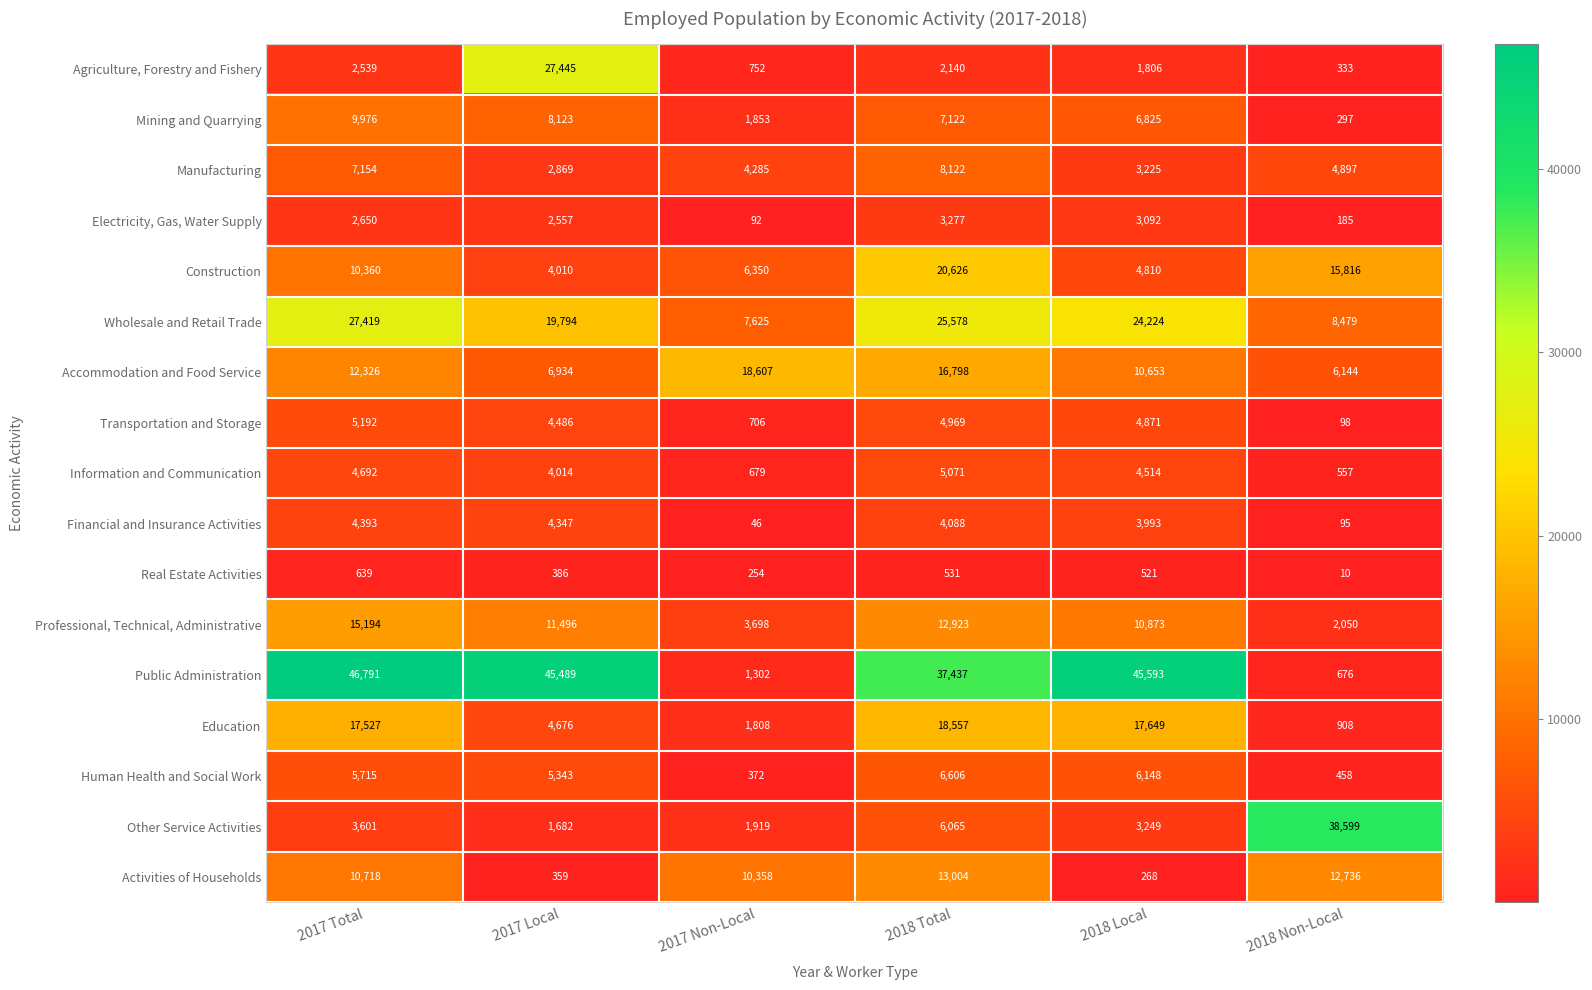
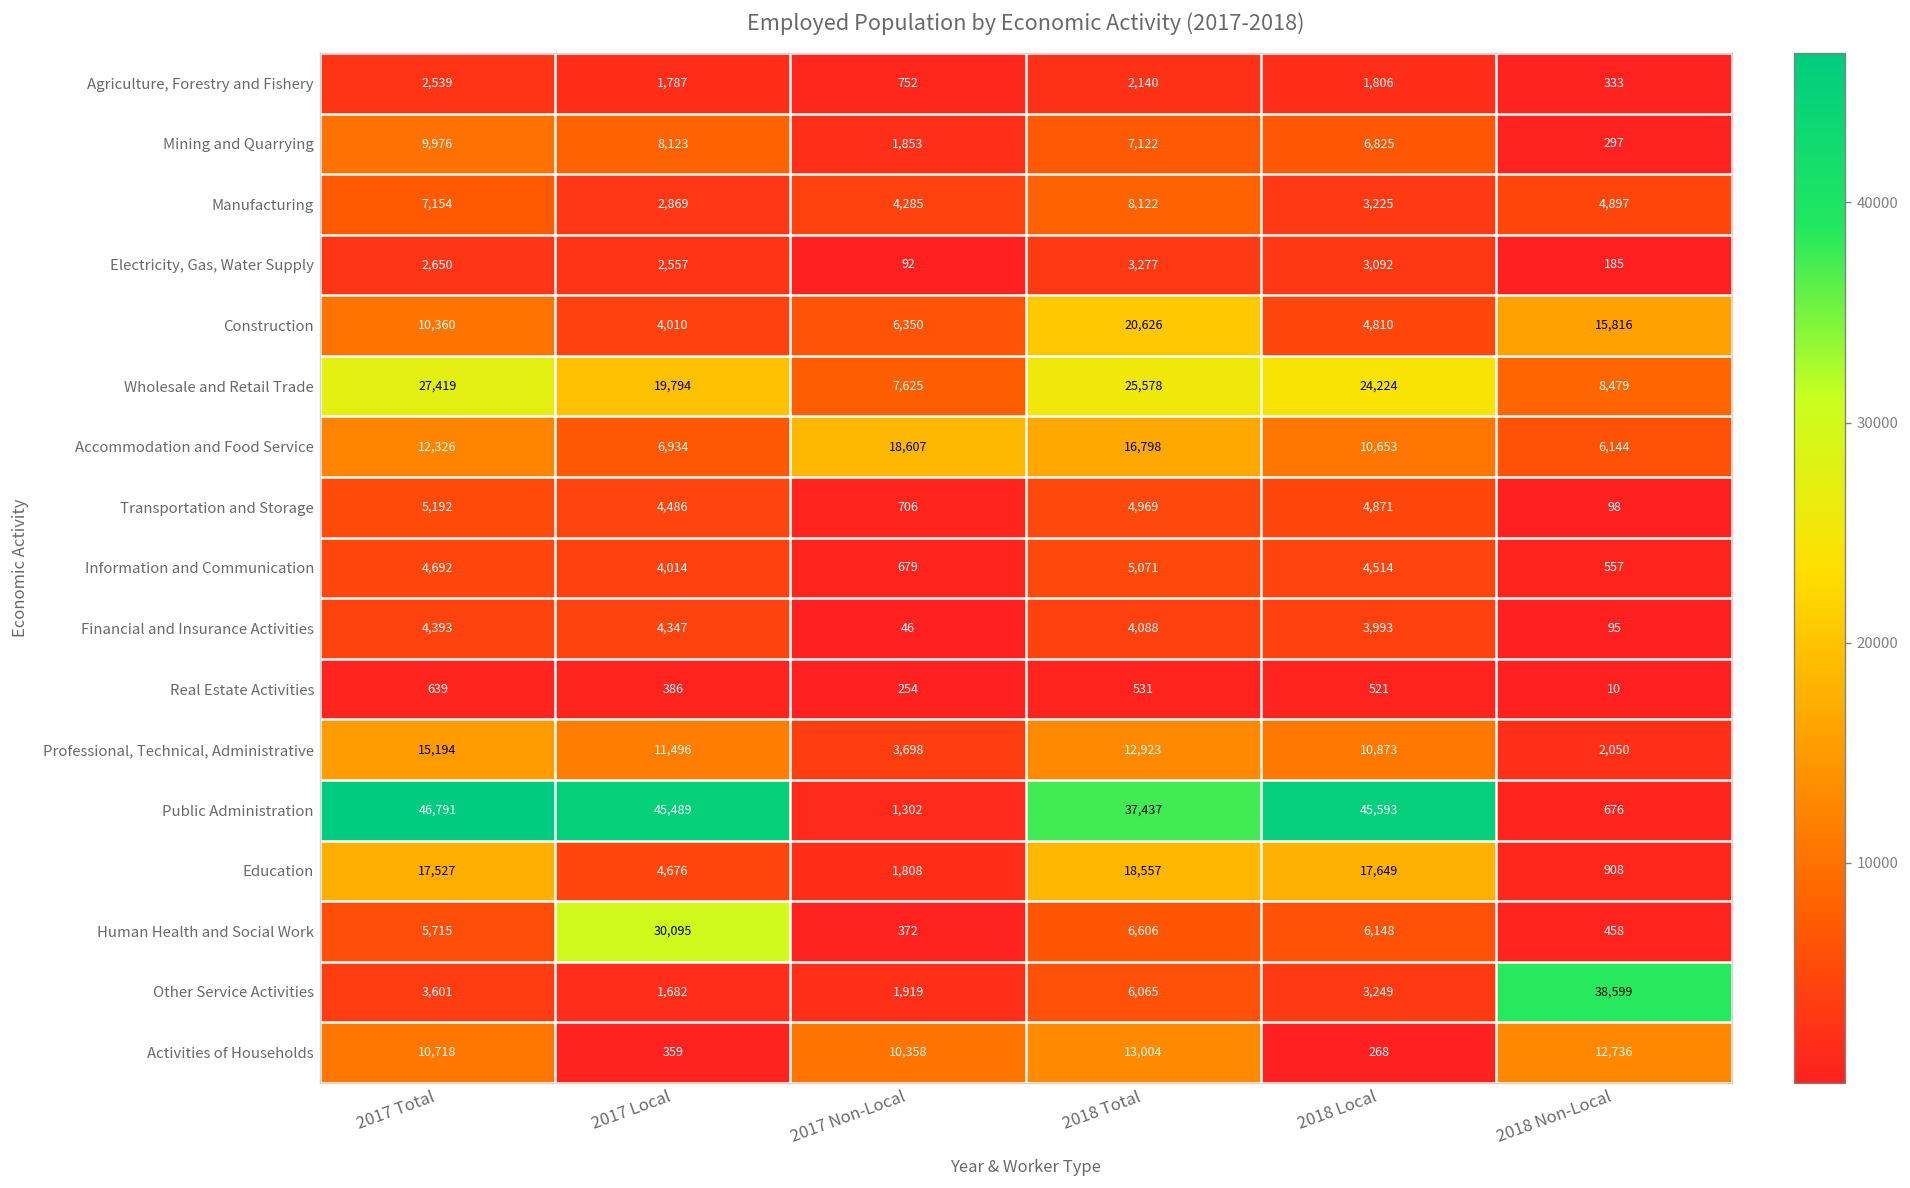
  {
    "Agriculture, Forestry and Fishery": {
      "2017 Total": "2,539",
-     "2017 Local": "27,445",
+     "2017 Local": "1,787",
      "2017 Non-Local": "752",
      "2018 Total": "2,140",
      "2018 Local": "1,806",
      "2018 Non-Local": "333"
    },
    "Mining and Quarrying": {
      "2017 Total": "9,976",
      "2017 Local": "8,123",
      "2017 Non-Local": "1,853",
      "2018 Total": "7,122",
      "2018 Local": "6,825",
      "2018 Non-Local": "297"
    },
    "Manufacturing": {
      "2017 Total": "7,154",
      "2017 Local": "2,869",
      "2017 Non-Local": "4,285",
      "2018 Total": "8,122",
      "2018 Local": "3,225",
      "2018 Non-Local": "4,897"
    },
    "Electricity, Gas, Water Supply": {
      "2017 Total": "2,650",
      "2017 Local": "2,557",
      "2017 Non-Local": "92",
      "2018 Total": "3,277",
      "2018 Local": "3,092",
      "2018 Non-Local": "185"
    },
    "Construction": {
      "2017 Total": "10,360",
      "2017 Local": "4,010",
      "2017 Non-Local": "6,350",
      "2018 Total": "20,626",
      "2018 Local": "4,810",
      "2018 Non-Local": "15,816"
    },
    "Wholesale and Retail Trade": {
      "2017 Total": "27,419",
      "2017 Local": "19,794",
      "2017 Non-Local": "7,625",
      "2018 Total": "25,578",
      "2018 Local": "24,224",
      "2018 Non-Local": "8,479"
    },
    "Accommodation and Food Service": {
      "2017 Total": "12,326",
      "2017 Local": "6,934",
      "2017 Non-Local": "18,607",
      "2018 Total": "16,798",
      "2018 Local": "10,653",
      "2018 Non-Local": "6,144"
    },
    "Transportation and Storage": {
      "2017 Total": "5,192",
      "2017 Local": "4,486",
      "2017 Non-Local": "706",
      "2018 Total": "4,969",
      "2018 Local": "4,871",
      "2018 Non-Local": "98"
    },
    "Information and Communication": {
      "2017 Total": "4,692",
      "2017 Local": "4,014",
      "2017 Non-Local": "679",
      "2018 Total": "5,071",
      "2018 Local": "4,514",
      "2018 Non-Local": "557"
    },
    "Financial and Insurance Activities": {
      "2017 Total": "4,393",
      "2017 Local": "4,347",
      "2017 Non-Local": "46",
      "2018 Total": "4,088",
      "2018 Local": "3,993",
      "2018 Non-Local": "95"
    },
    "Real Estate Activities": {
      "2017 Total": "639",
      "2017 Local": "386",
      "2017 Non-Local": "254",
      "2018 Total": "531",
      "2018 Local": "521",
      "2018 Non-Local": "10"
    },
    "Professional, Technical, Administrative": {
      "2017 Total": "15,194",
      "2017 Local": "11,496",
      "2017 Non-Local": "3,698",
      "2018 Total": "12,923",
      "2018 Local": "10,873",
      "2018 Non-Local": "2,050"
    },
    "Public Administration": {
      "2017 Total": "46,791",
      "2017 Local": "45,489",
      "2017 Non-Local": "1,302",
      "2018 Total": "37,437",
      "2018 Local": "45,593",
      "2018 Non-Local": "676"
    },
    "Education": {
      "2017 Total": "17,527",
      "2017 Local": "4,676",
      "2017 Non-Local": "1,808",
      "2018 Total": "18,557",
      "2018 Local": "17,649",
      "2018 Non-Local": "908"
    },
    "Human Health and Social Work": {
      "2017 Total": "5,715",
-     "2017 Local": "5,343",
+     "2017 Local": "30,095",
      "2017 Non-Local": "372",
      "2018 Total": "6,606",
      "2018 Local": "6,148",
      "2018 Non-Local": "458"
    },
    "Other Service Activities": {
      "2017 Total": "3,601",
      "2017 Local": "1,682",
      "2017 Non-Local": "1,919",
      "2018 Total": "6,065",
      "2018 Local": "3,249",
      "2018 Non-Local": "38,599"
    },
    "Activities of Households": {
      "2017 Total": "10,718",
      "2017 Local": "359",
      "2017 Non-Local": "10,358",
      "2018 Total": "13,004",
      "2018 Local": "268",
      "2018 Non-Local": "12,736"
    }
  }
